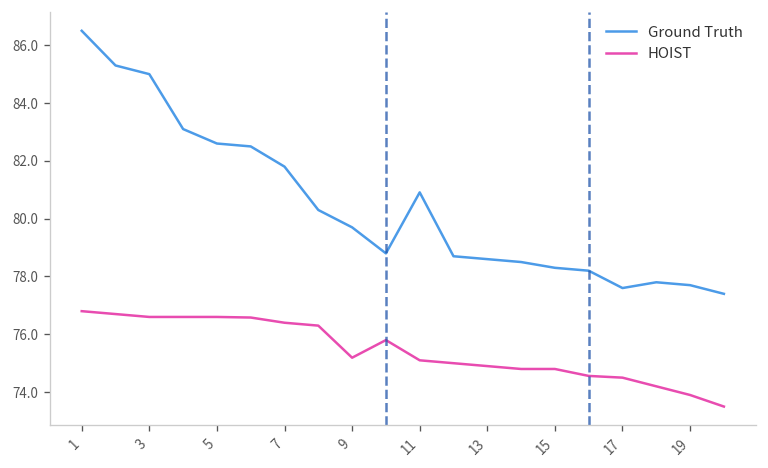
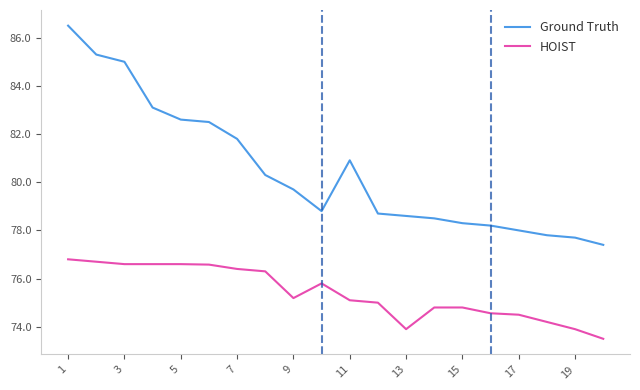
  {
    "Ground Truth": {
      "1": 86.5,
      "3": 85.0,
      "5": 82.6,
      "7": 81.8,
      "9": 79.7,
      "11": 80.9,
      "13": 78.6,
      "15": 78.3,
-     "17": 77.6,
+     "17": 78.0,
      "19": 77.7
    },
    "HOIST": {
      "1": 76.8,
      "3": 76.6,
      "5": 76.6,
      "7": 76.4,
      "9": 75.2,
      "11": 75.1,
-     "13": 74.9,
+     "13": 73.9,
      "15": 74.8,
      "17": 74.5,
      "19": 73.9
    }
  }
